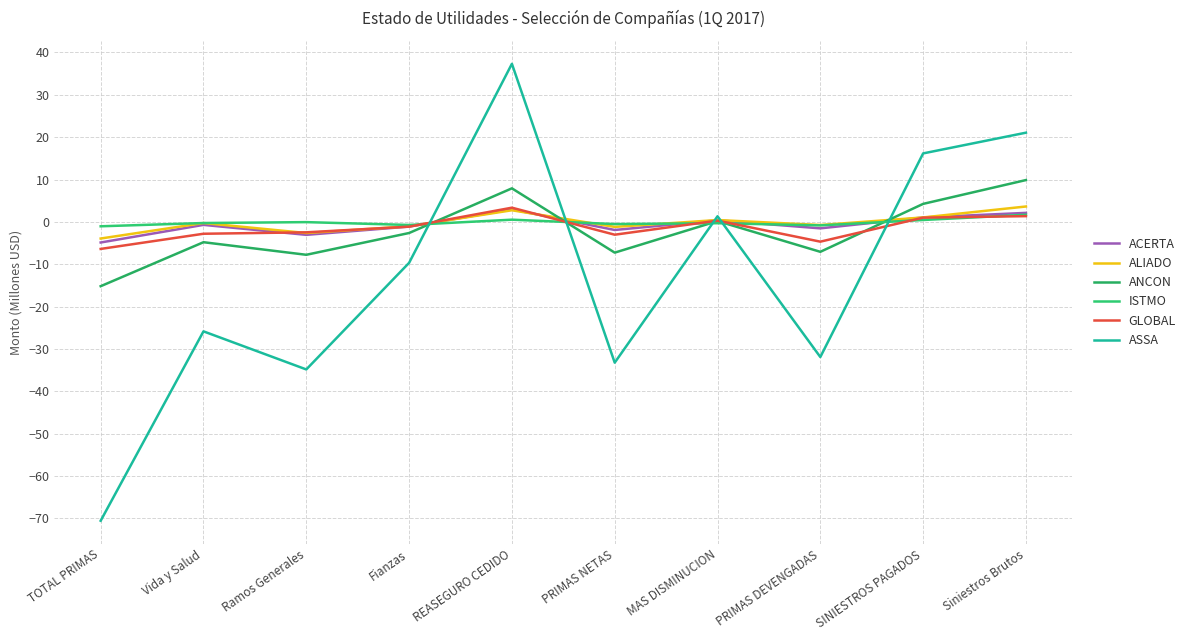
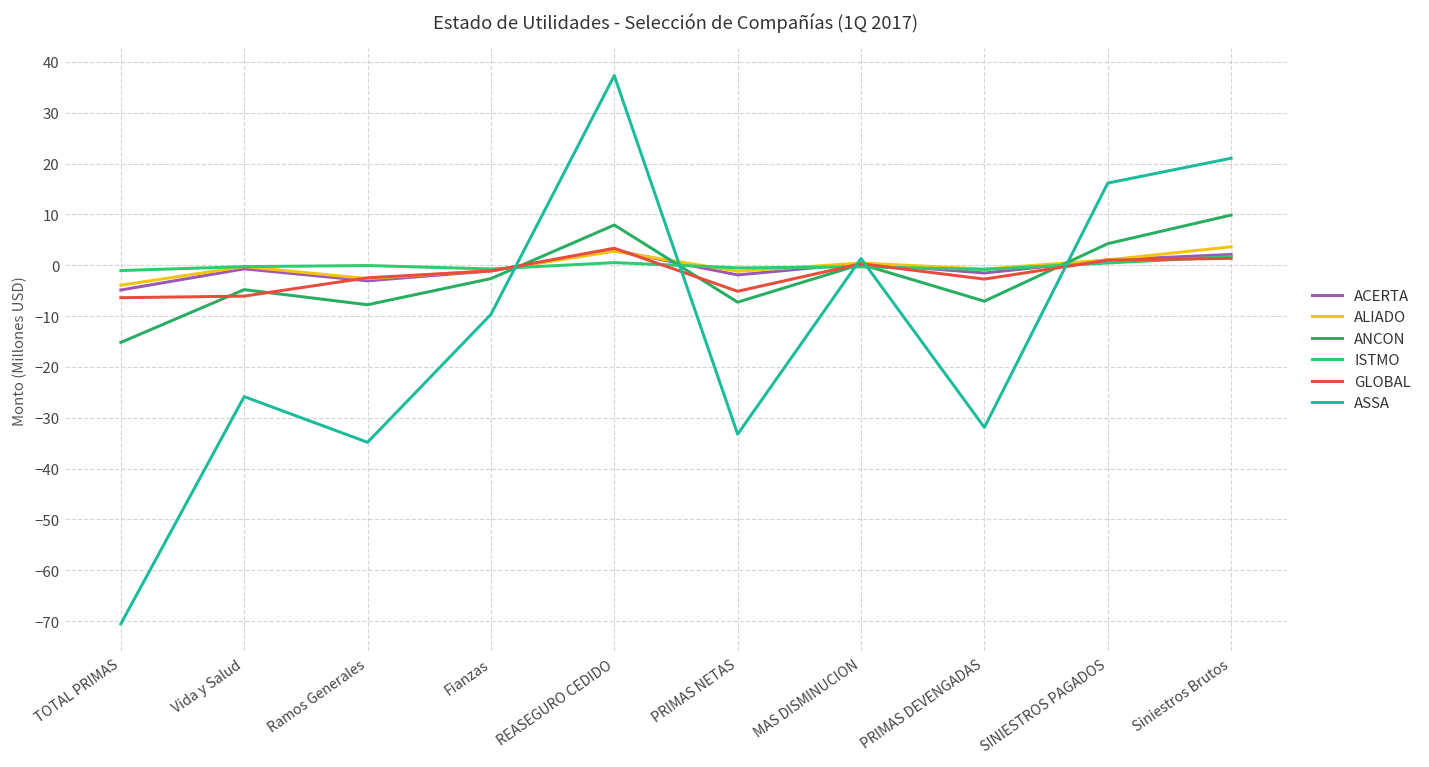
  {
    "ACERTA": {
      "TOTAL PRIMAS": -5,
      "PRIMAS NETAS": -2,
      "PRIMAS DEVENGADAS": -2
    },
    "ALIADO": {
      "TOTAL PRIMAS": -4,
      "PRIMAS NETAS": -1,
      "Siniestros Brutos": 4
    },
    "GLOBAL": {
      "TOTAL PRIMAS": -6,
-     "Vida y Salud": -3,
-     "PRIMAS NETAS": -3,
-     "PRIMAS DEVENGADAS": -5
+     "Vida y Salud": -6,
+     "PRIMAS NETAS": -5,
+     "PRIMAS DEVENGADAS": -3
    }
  }
